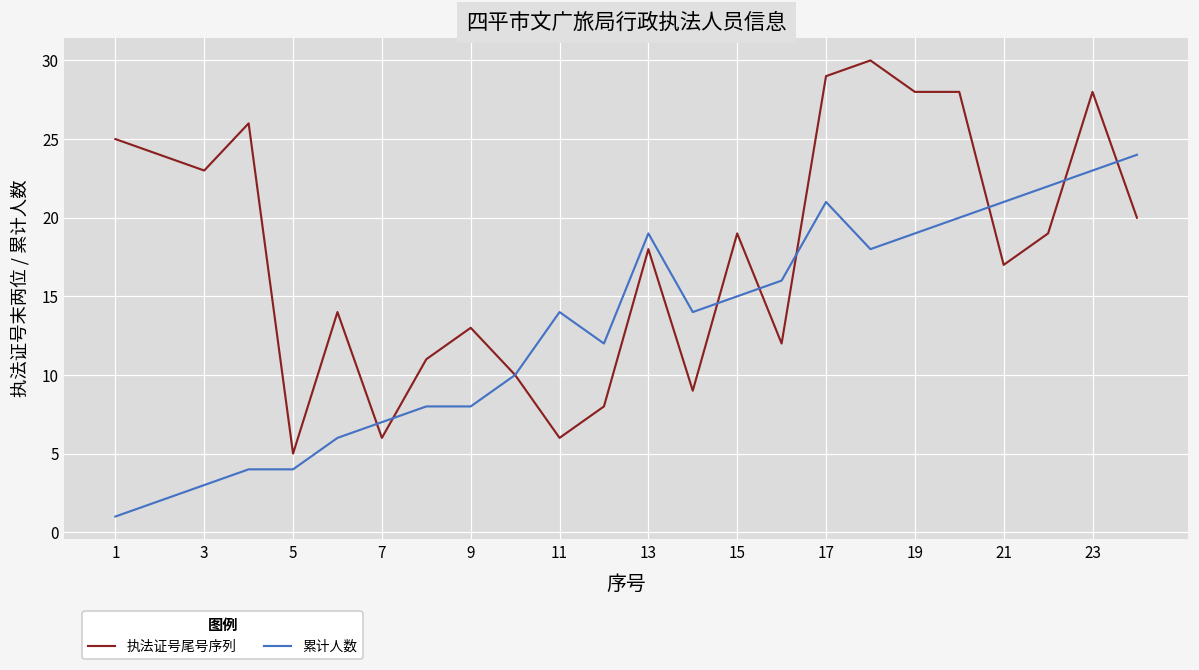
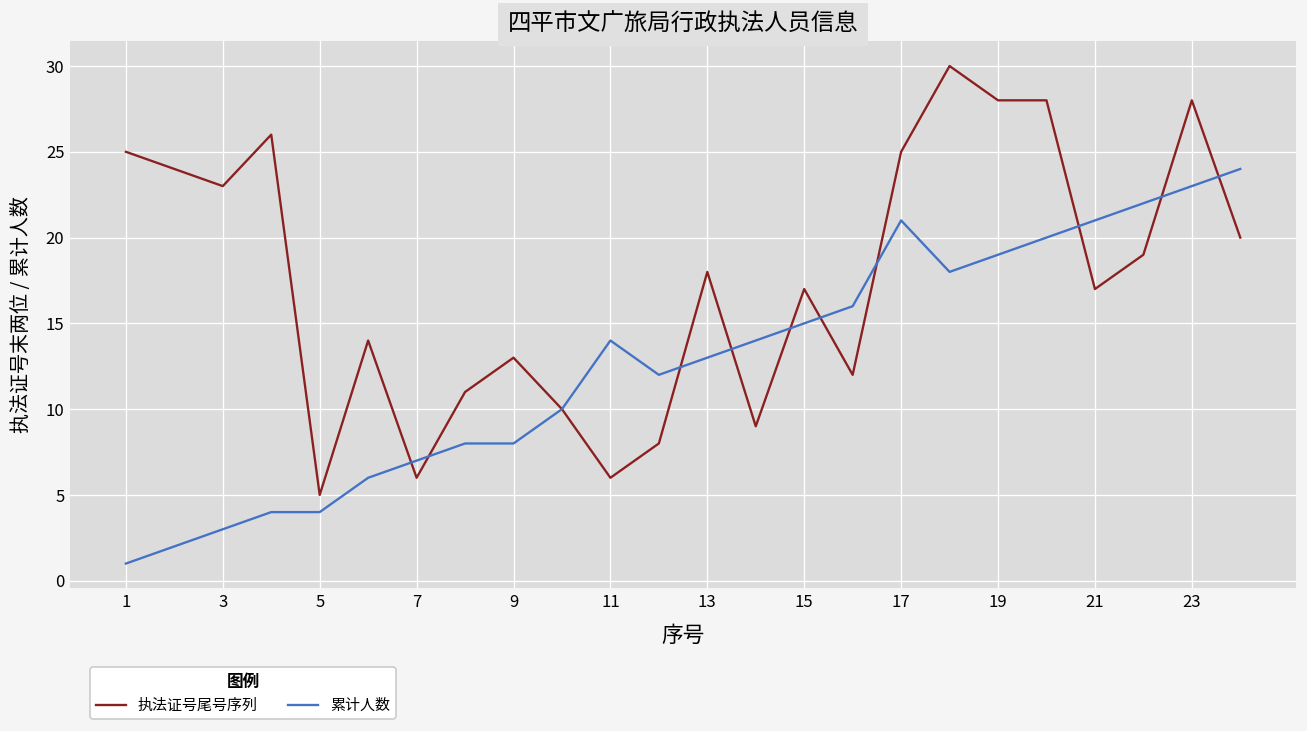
  {
    "执法证号尾号序列": {
      "1": 25,
      "3": 23,
      "5": 5,
      "7": 6,
      "9": 13,
      "11": 6,
      "13": 18,
-     "15": 19,
-     "17": 29,
+     "15": 17,
+     "17": 25,
      "19": 28,
      "21": 17,
      "23": 28
    },
    "累计人数": {
      "1": 1,
      "3": 3,
      "5": 4,
      "7": 7,
      "9": 8,
      "11": 14,
-     "13": 19,
+     "13": 13,
      "15": 15,
      "17": 21,
      "19": 19,
      "21": 21,
      "23": 23
    }
  }
